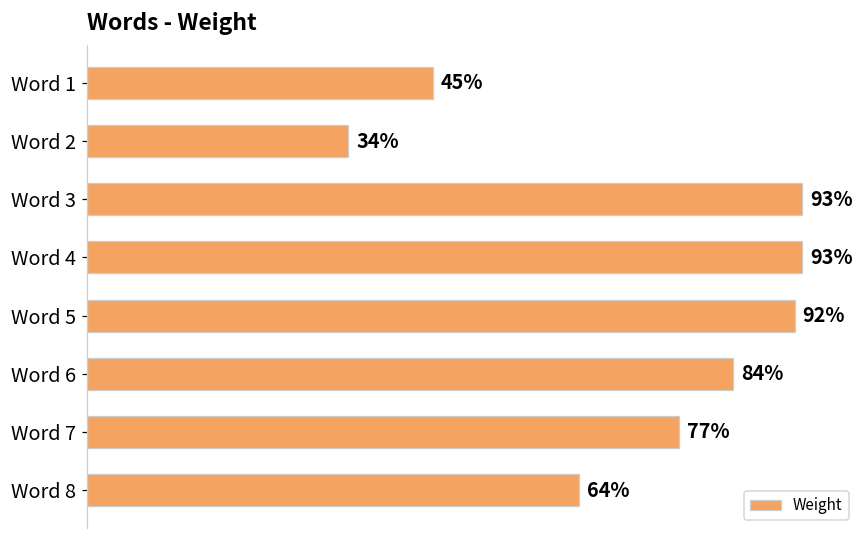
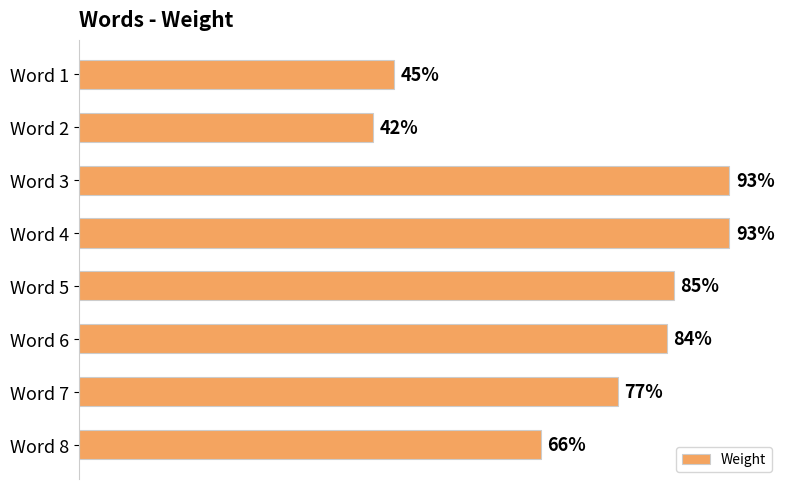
  {
    "Word 1": "45%",
-   "Word 2": "34%",
+   "Word 2": "42%",
    "Word 3": "93%",
    "Word 4": "93%",
-   "Word 5": "92%",
+   "Word 5": "85%",
    "Word 6": "84%",
    "Word 7": "77%",
-   "Word 8": "64%"
+   "Word 8": "66%"
  }
